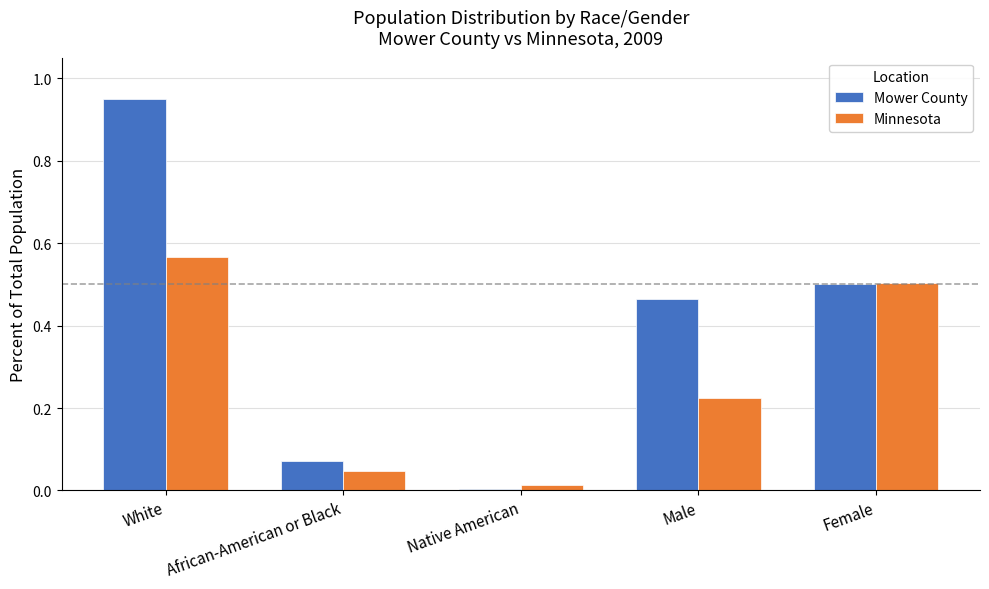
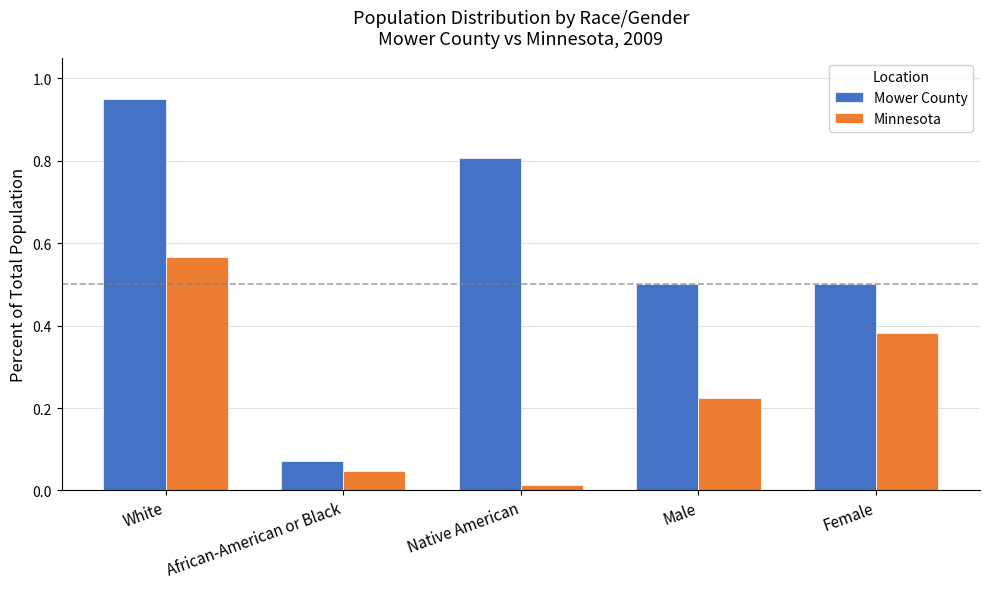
  {
    "Mower County": {
      "White": 0.95,
      "African-American or Black": 0.07,
-     "Native American": 0.00,
-     "Male": 0.46,
+     "Native American": 0.81,
+     "Male": 0.50,
      "Female": 0.50
    },
    "Minnesota": {
      "White": 0.57,
      "African-American or Black": 0.05,
      "Native American": 0.01,
      "Male": 0.23,
-     "Female": 0.50
+     "Female": 0.38
    }
  }
